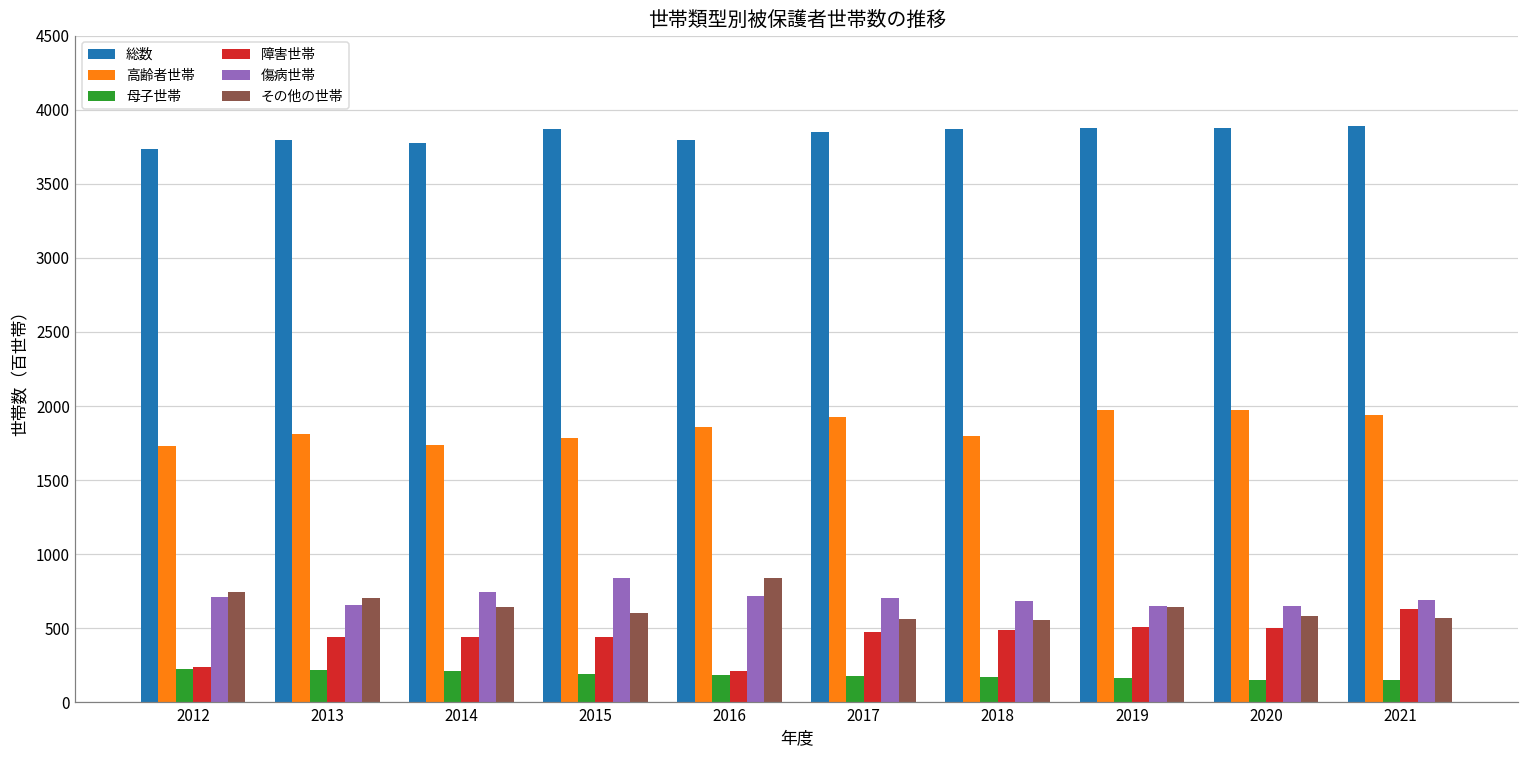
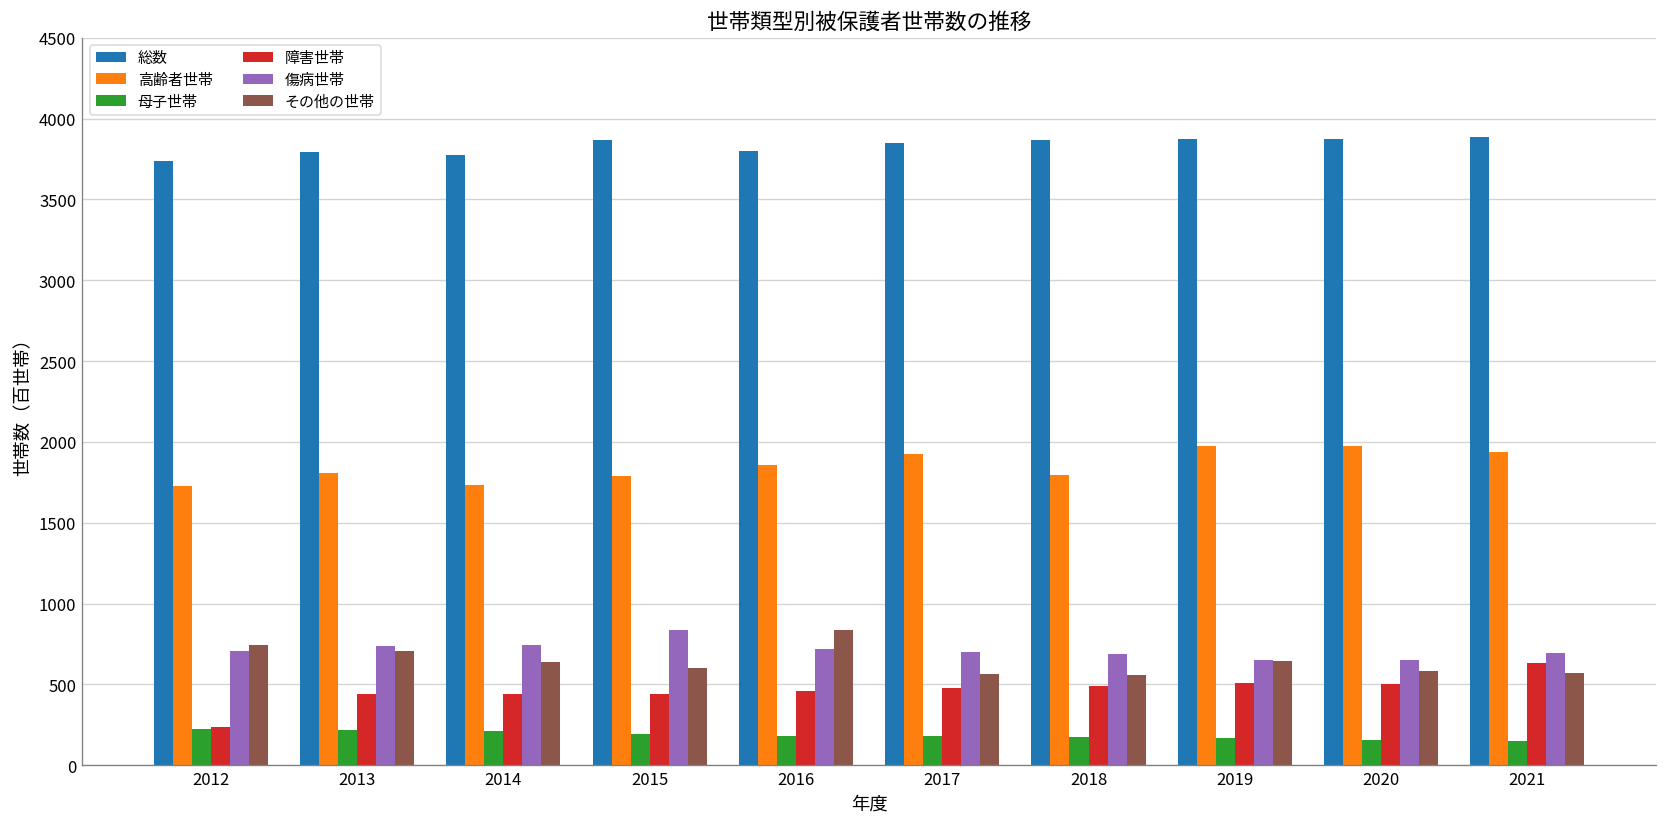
  {
    "総数": {
      "2012": 3740,
      "2013": 3800,
      "2014": 3780,
      "2015": 3870,
      "2016": 3800,
      "2017": 3850,
      "2018": 3870,
      "2019": 3880,
      "2020": 3870,
      "2021": 3890
    },
    "高齢者世帯": {
      "2012": 1730,
      "2013": 1810,
      "2014": 1740,
      "2015": 1790,
      "2016": 1860,
      "2017": 1930,
      "2018": 1800,
      "2019": 1970,
      "2020": 1980,
      "2021": 1940
    },
    "母子世帯": {
      "2012": 230,
      "2013": 220,
      "2014": 210,
      "2015": 190,
      "2016": 180,
      "2017": 180,
      "2018": 170,
      "2019": 170,
      "2020": 150,
      "2021": 150
    },
    "障害世帯": {
      "2012": 240,
      "2013": 440,
      "2014": 440,
      "2015": 440,
-     "2016": 210,
+     "2016": 460,
      "2017": 480,
      "2018": 490,
      "2019": 510,
      "2020": 500,
      "2021": 630
    },
    "傷病世帯": {
      "2012": 710,
-     "2013": 660,
+     "2013": 740,
      "2014": 750,
      "2015": 840,
      "2016": 720,
      "2017": 700,
      "2018": 690,
      "2019": 650,
      "2020": 650,
      "2021": 690
    },
    "その他の世帯": {
      "2012": 740,
      "2013": 710,
      "2014": 640,
      "2015": 600,
      "2016": 840,
      "2017": 570,
      "2018": 560,
      "2019": 640,
      "2020": 590,
      "2021": 570
    }
  }
